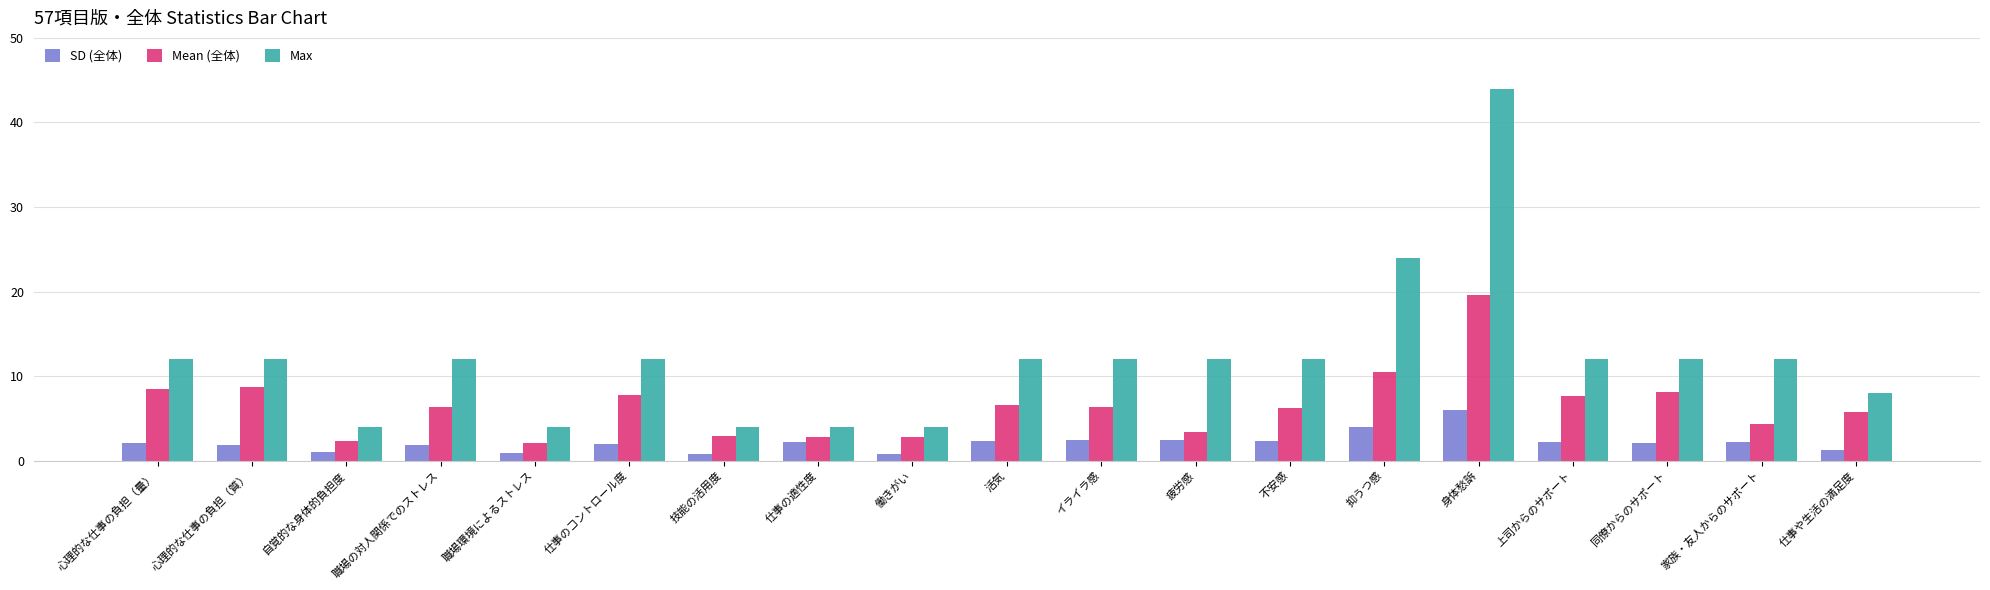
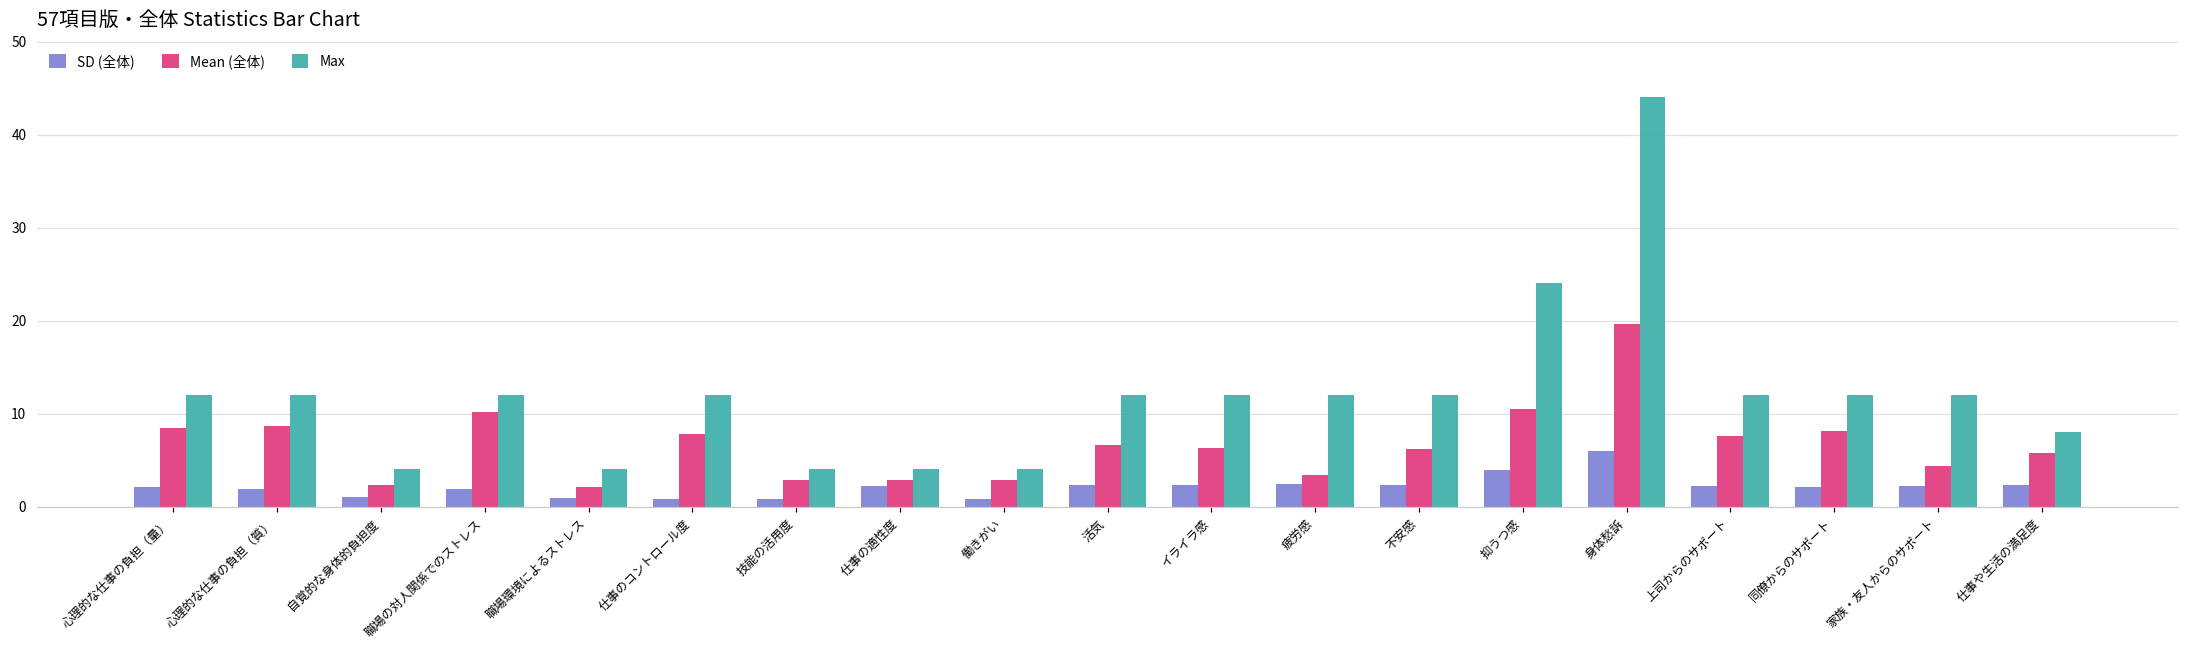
  {
    "SD (全体)": {
      "心理的な仕事の負担（量）": 2,
      "心理的な仕事の負担（質）": 2,
      "自覚的な身体的負担度": 1,
      "職場の対人関係でのストレス": 2,
      "職場環境によるストレス": 1,
-     "仕事のコントロール度": 2,
+     "仕事のコントロール度": 1,
      "技能の活用度": 1,
      "仕事の適性度": 2,
      "働きがい": 1,
      "活気": 2,
      "イライラ感": 2,
      "疲労感": 2,
      "不安感": 2,
      "抑うつ感": 4,
      "身体愁訴": 6,
      "上司からのサポート": 2,
      "同僚からのサポート": 2,
      "家族・友人からのサポート": 2,
-     "仕事や生活の満足度": 1
+     "仕事や生活の満足度": 2
    },
    "Mean (全体)": {
      "心理的な仕事の負担（量）": 8,
      "心理的な仕事の負担（質）": 9,
      "自覚的な身体的負担度": 2,
-     "職場の対人関係でのストレス": 6,
+     "職場の対人関係でのストレス": 10,
      "職場環境によるストレス": 2,
      "仕事のコントロール度": 8,
      "技能の活用度": 3,
      "仕事の適性度": 3,
      "働きがい": 3,
      "活気": 7,
      "イライラ感": 6,
      "疲労感": 3,
      "不安感": 6,
      "抑うつ感": 10,
      "身体愁訴": 20,
      "上司からのサポート": 8,
      "同僚からのサポート": 8,
      "家族・友人からのサポート": 4,
      "仕事や生活の満足度": 6
    },
    "Max": {
      "心理的な仕事の負担（量）": 12,
      "心理的な仕事の負担（質）": 12,
      "自覚的な身体的負担度": 4,
      "職場の対人関係でのストレス": 12,
      "職場環境によるストレス": 4,
      "仕事のコントロール度": 12,
      "技能の活用度": 4,
      "仕事の適性度": 4,
      "働きがい": 4,
      "活気": 12,
      "イライラ感": 12,
      "疲労感": 12,
      "不安感": 12,
      "抑うつ感": 24,
      "身体愁訴": 44,
      "上司からのサポート": 12,
      "同僚からのサポート": 12,
      "家族・友人からのサポート": 12,
      "仕事や生活の満足度": 8
    }
  }
